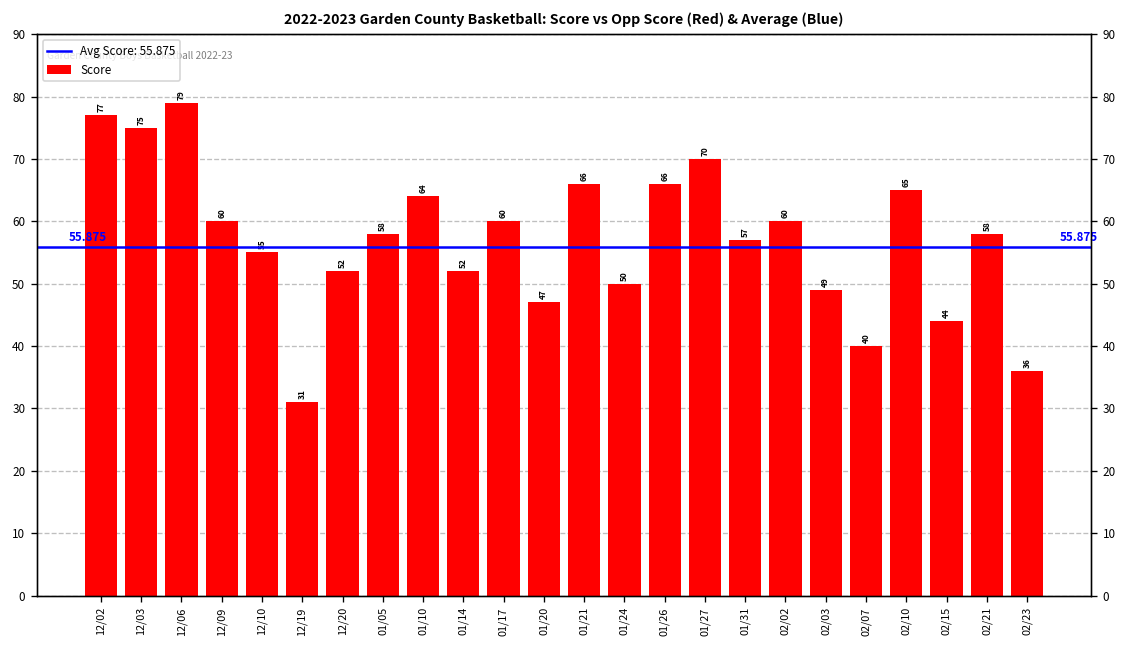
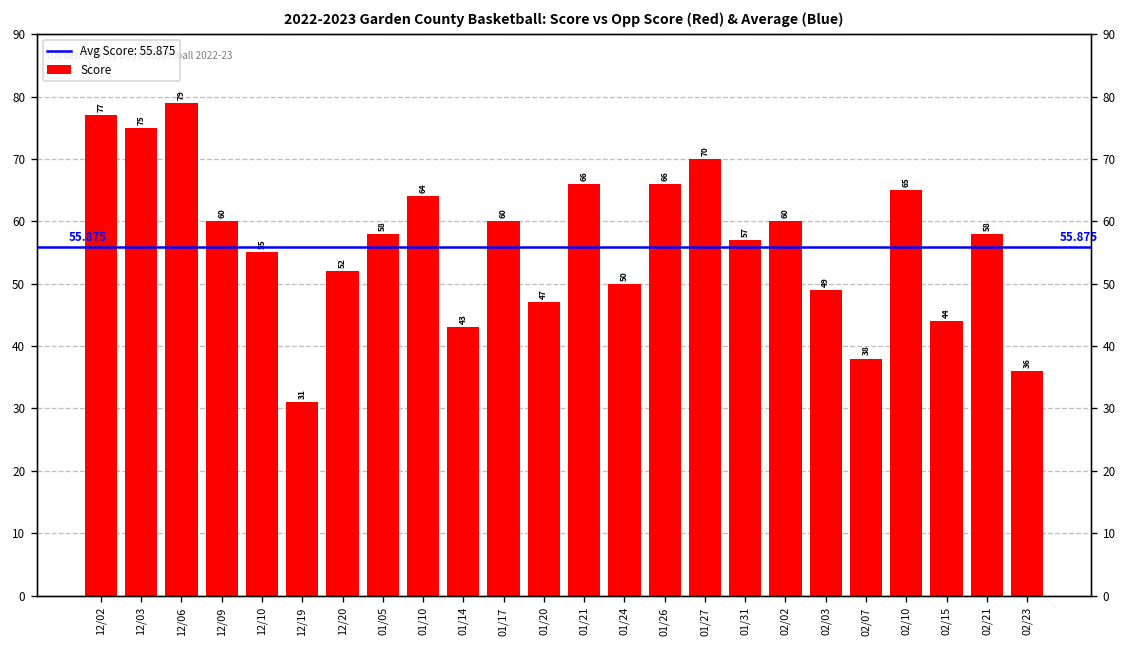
  {
    "12/02": 77,
    "12/03": 75,
    "12/06": 79,
    "12/09": 60,
    "12/10": 55,
    "12/19": 31,
    "12/20": 52,
    "01/05": 58,
    "01/10": 64,
-   "01/14": 52,
+   "01/14": 43,
    "01/17": 60,
    "01/20": 47,
    "01/21": 66,
    "01/24": 50,
    "01/26": 66,
    "01/27": 70,
    "01/31": 57,
    "02/02": 60,
    "02/03": 49,
-   "02/07": 40,
+   "02/07": 38,
    "02/10": 65,
    "02/15": 44,
    "02/21": 58,
    "02/23": 36
  }
